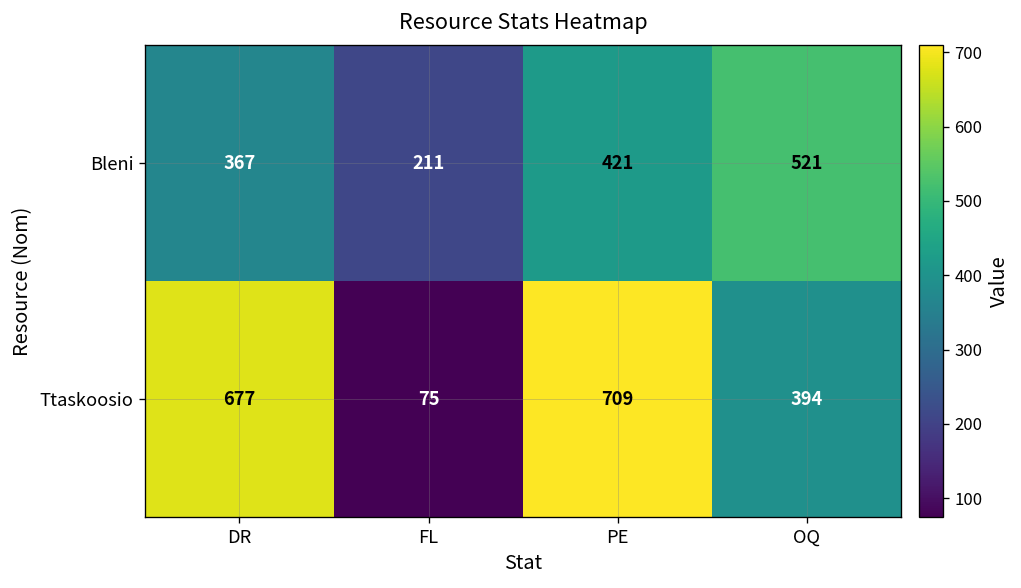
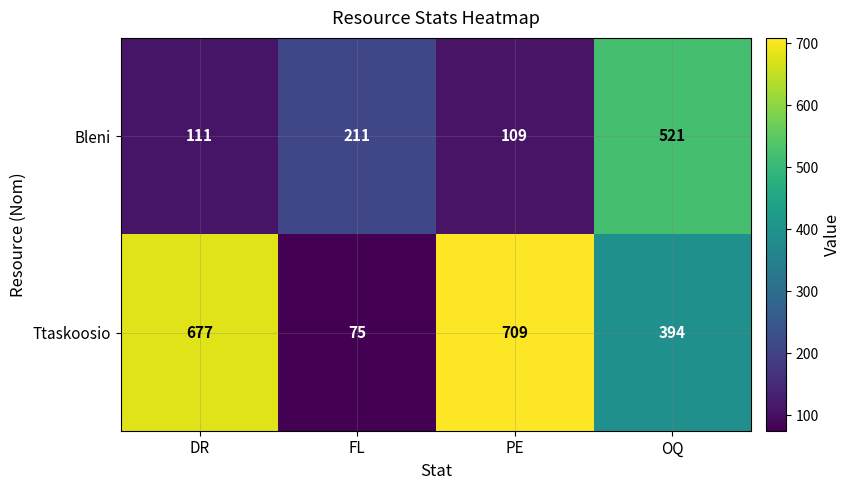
  {
    "Bleni": {
-     "DR": 367,
+     "DR": 111,
      "FL": 211,
-     "PE": 421,
+     "PE": 109,
      "OQ": 521
    },
    "Ttaskoosio": {
      "DR": 677,
      "FL": 75,
      "PE": 709,
      "OQ": 394
    }
  }
